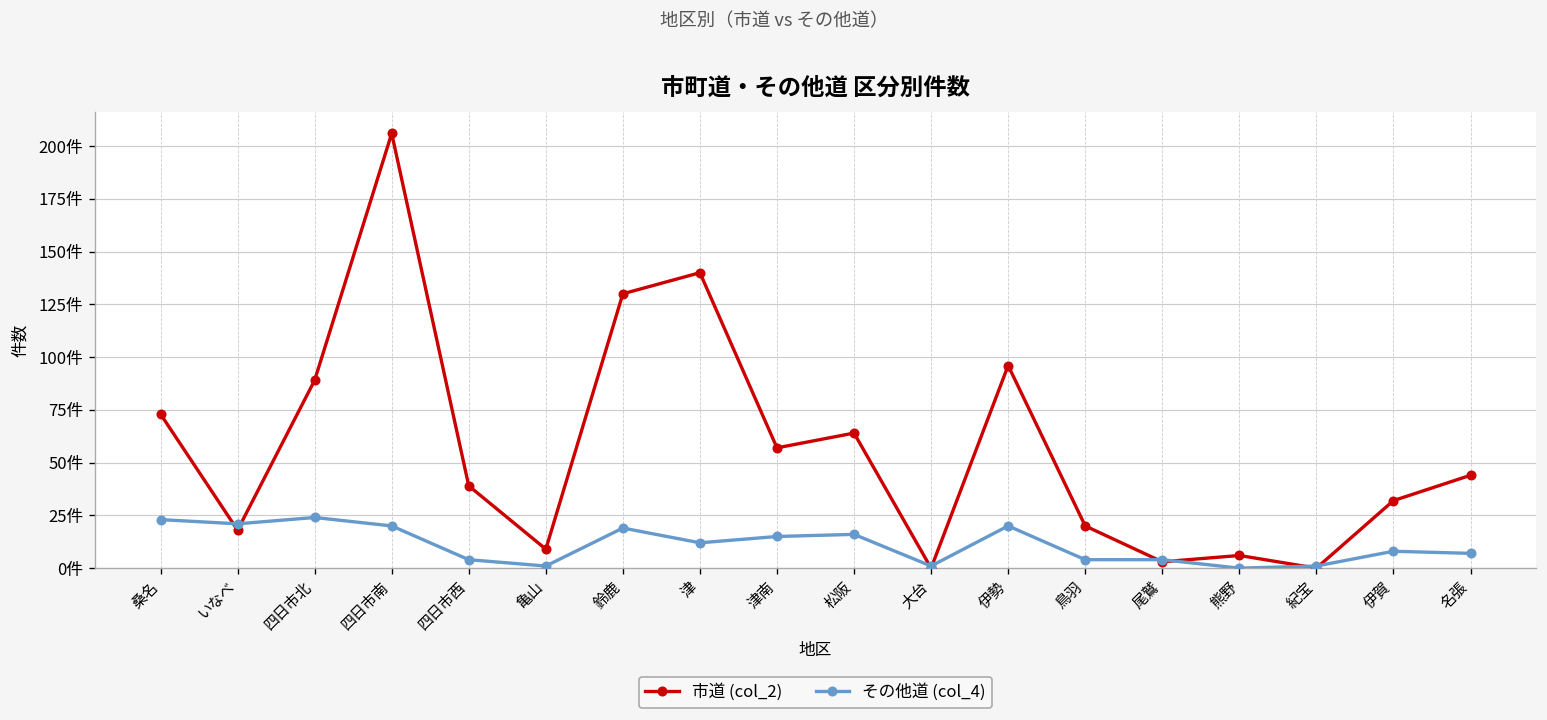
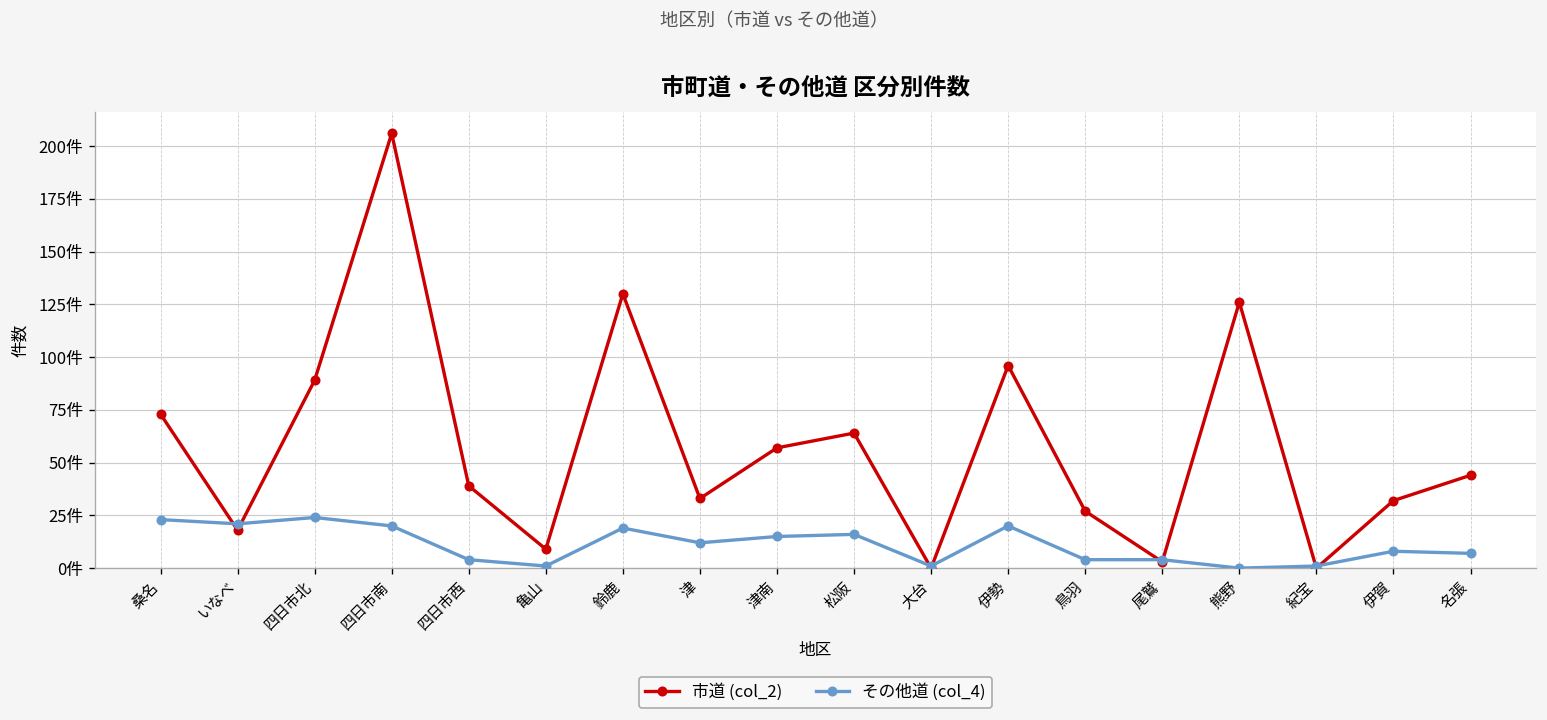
  {
    "市道 (col_2)": {
      "桑名": "73件",
      "いなべ": "18件",
      "四日市北": "89件",
      "四日市南": "206件",
      "四日市西": "39件",
      "亀山": "9件",
      "鈴鹿": "130件",
-     "津": "140件",
+     "津": "33件",
      "津南": "57件",
      "松阪": "64件",
      "伊勢": "96件",
-     "鳥羽": "20件",
-     "熊野": "6件",
+     "鳥羽": "27件",
+     "熊野": "126件",
      "伊賀": "32件",
      "名張": "44件"
    },
    "その他道 (col_4)": {
      "桑名": "23件",
      "いなべ": "21件",
      "四日市北": "24件",
      "四日市南": "20件",
      "四日市西": "4件",
      "亀山": "1件",
      "鈴鹿": "19件",
      "津": "12件",
      "津南": "15件",
      "松阪": "16件",
      "伊勢": "20件",
      "鳥羽": "4件",
      "熊野": "0件",
      "伊賀": "8件",
      "名張": "7件"
    }
  }
